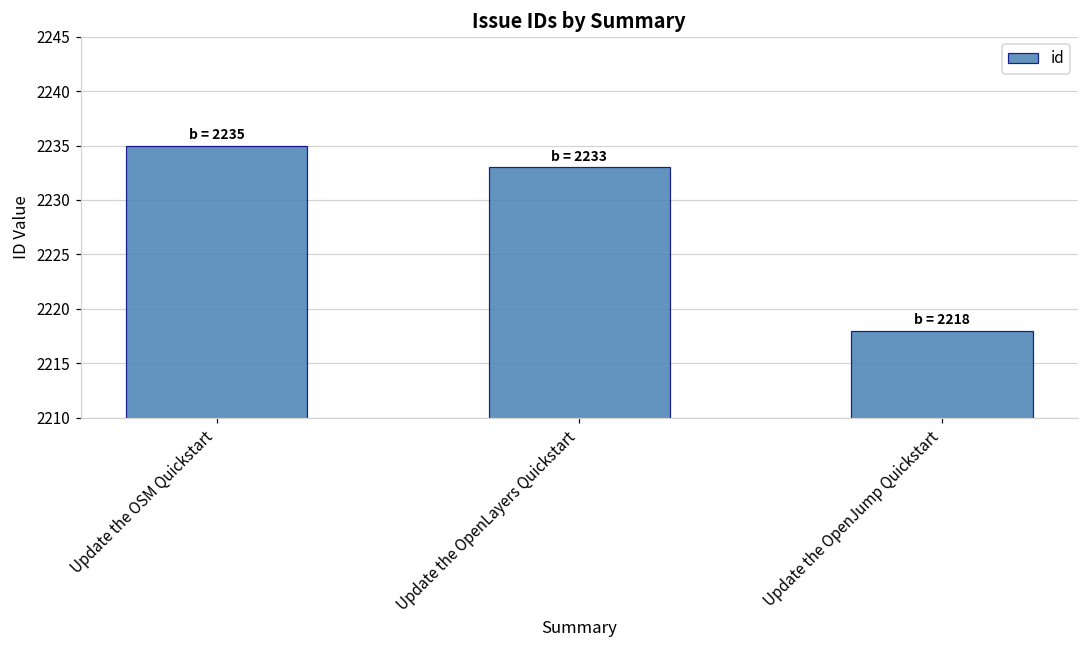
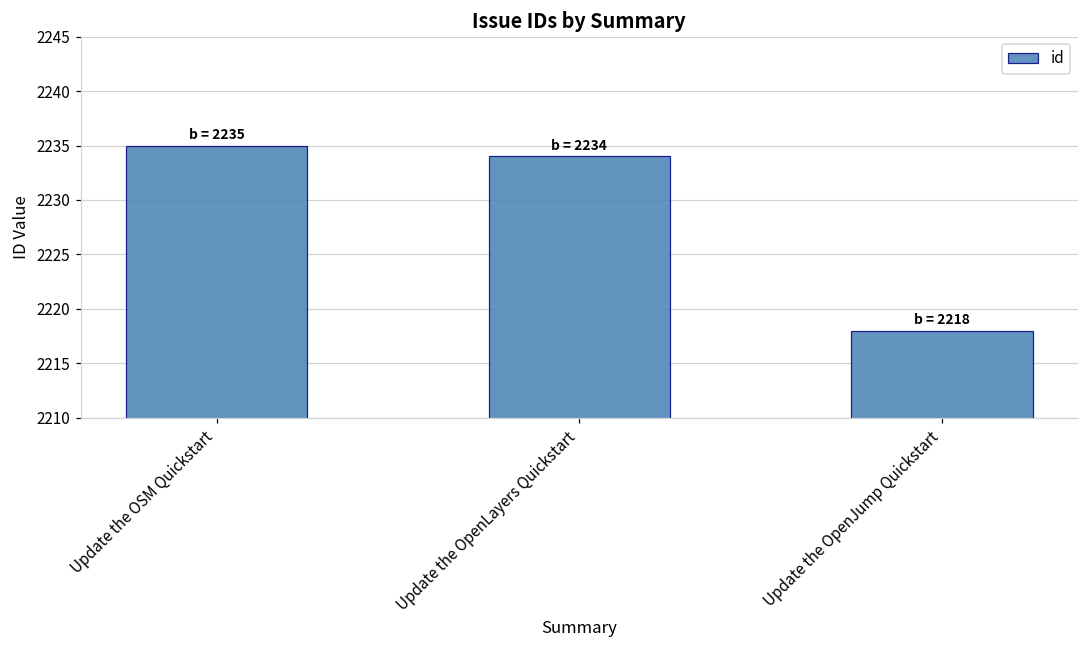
  {
    "Update the OSM Quickstart": 2235,
-   "Update the OpenLayers Quickstart": 2233,
+   "Update the OpenLayers Quickstart": 2234,
    "Update the OpenJump Quickstart": 2218
  }
